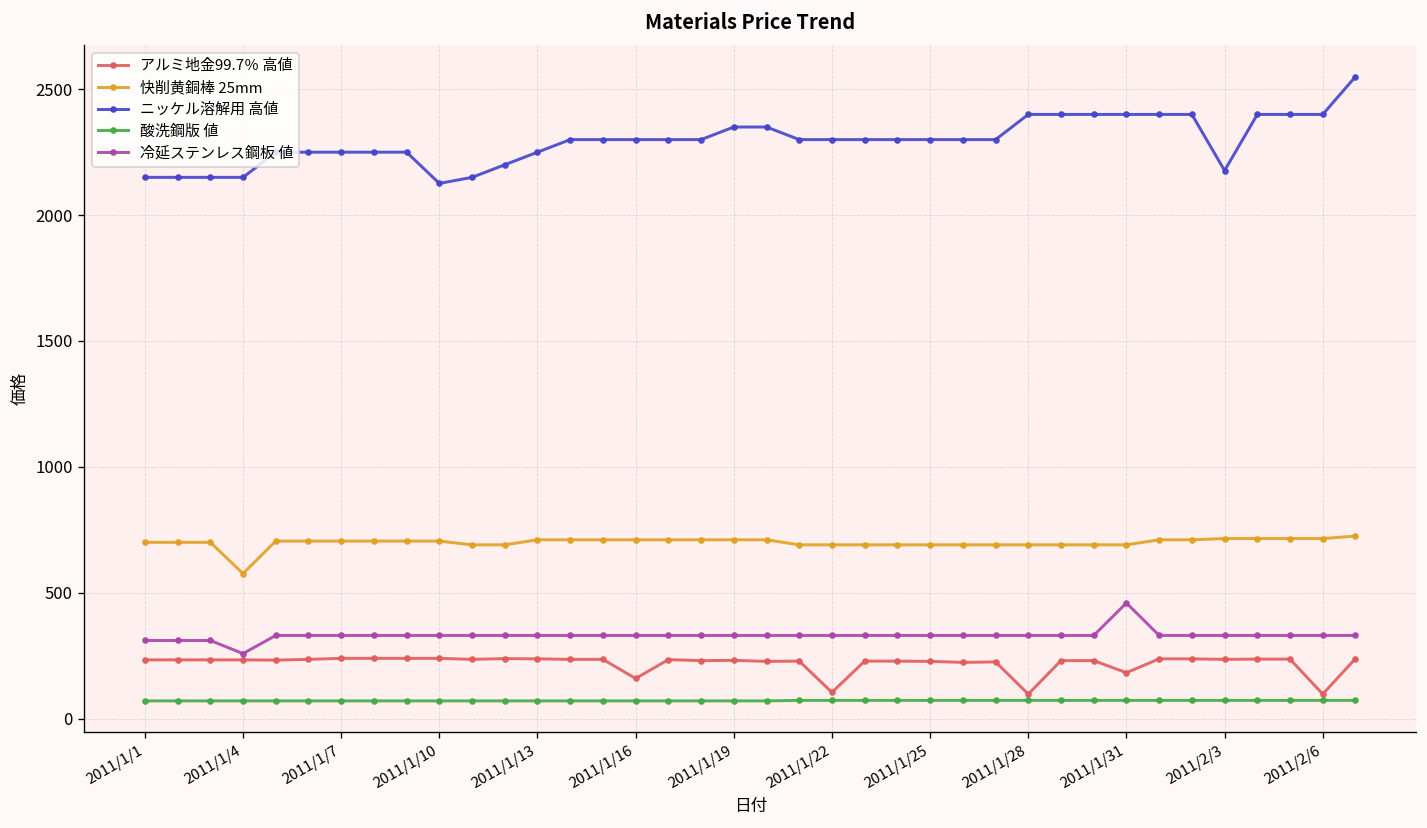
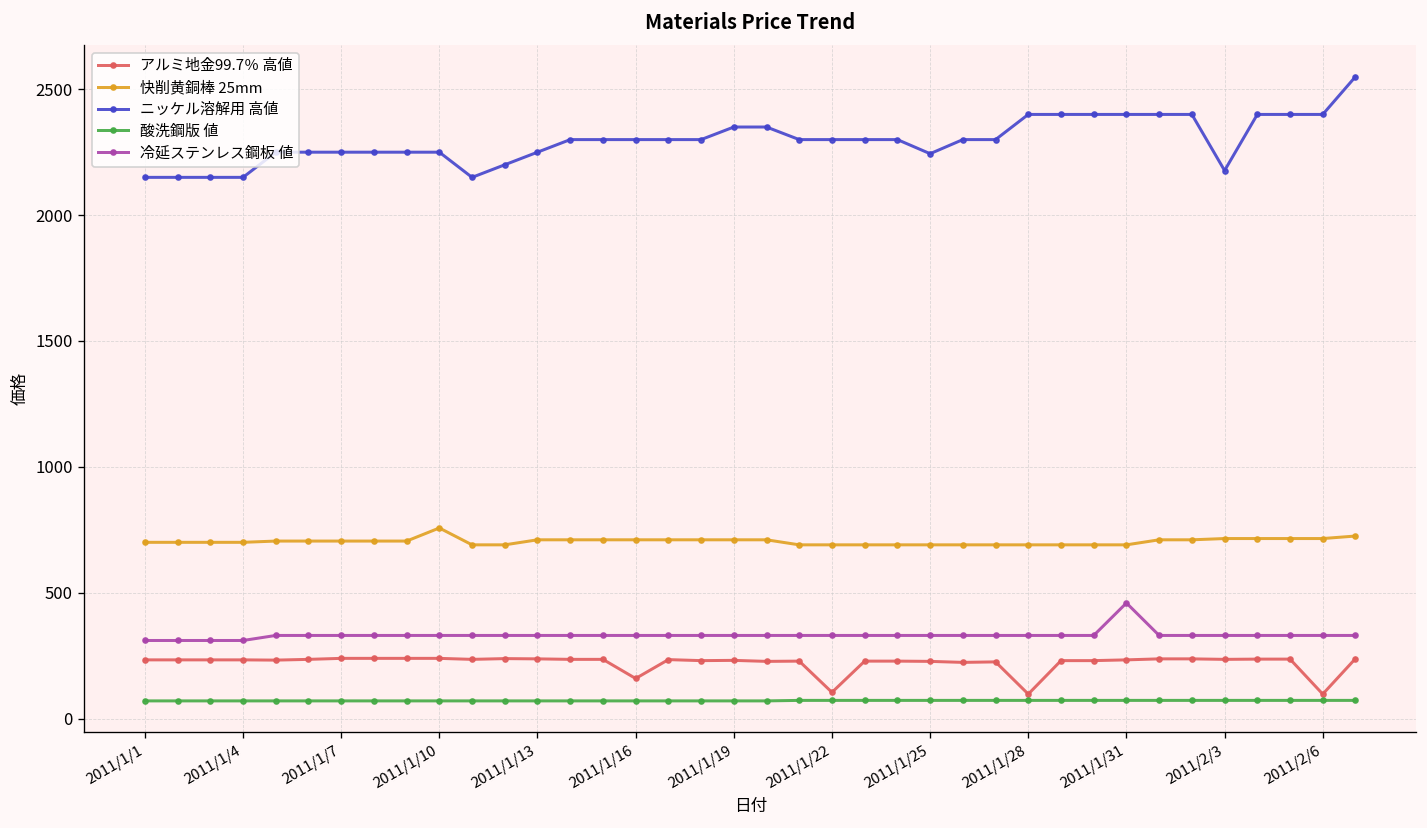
  {
    "アルミ地金99.7％ 高値": {
      "2011/1/1": 230,
      "2011/1/4": 230,
      "2011/1/7": 240,
      "2011/1/10": 240,
      "2011/1/13": 240,
      "2011/1/16": 160,
      "2011/1/19": 230,
      "2011/1/22": 100,
      "2011/1/25": 230,
      "2011/1/28": 100,
-     "2011/1/31": 180,
+     "2011/1/31": 230,
      "2011/2/3": 240,
      "2011/2/6": 100
    },
    "快削黄銅棒 25mm": {
      "2011/1/1": 700,
-     "2011/1/4": 580,
+     "2011/1/4": 700,
      "2011/1/7": 710,
-     "2011/1/10": 710,
+     "2011/1/10": 760,
      "2011/1/13": 710,
      "2011/1/16": 710,
      "2011/1/19": 710,
      "2011/1/22": 690,
      "2011/1/25": 690,
      "2011/1/28": 690,
      "2011/1/31": 690,
      "2011/2/3": 720,
      "2011/2/6": 720
    },
    "ニッケル溶解用 高値": {
      "2011/1/1": 2150,
      "2011/1/4": 2150,
      "2011/1/7": 2250,
-     "2011/1/10": 2130,
+     "2011/1/10": 2250,
      "2011/1/13": 2250,
      "2011/1/16": 2300,
      "2011/1/19": 2350,
      "2011/1/22": 2300,
-     "2011/1/25": 2300,
+     "2011/1/25": 2240,
      "2011/1/28": 2400,
      "2011/1/31": 2400,
      "2011/2/3": 2180,
      "2011/2/6": 2400
    },
    "酸洗鋼版 値": {
      "2011/1/1": 70,
      "2011/1/4": 70,
      "2011/1/7": 70,
      "2011/1/10": 70,
      "2011/1/13": 70,
      "2011/1/16": 70,
      "2011/1/19": 70,
      "2011/1/22": 70,
      "2011/1/25": 70,
      "2011/1/28": 70,
      "2011/1/31": 70,
      "2011/2/3": 70,
      "2011/2/6": 70
    },
    "冷延ステンレス鋼板 値": {
      "2011/1/1": 310,
-     "2011/1/4": 260,
+     "2011/1/4": 310,
      "2011/1/7": 330,
      "2011/1/10": 330,
      "2011/1/13": 330,
      "2011/1/16": 330,
      "2011/1/19": 330,
      "2011/1/22": 330,
      "2011/1/25": 330,
      "2011/1/28": 330,
      "2011/1/31": 460,
      "2011/2/3": 330,
      "2011/2/6": 330
    }
  }
